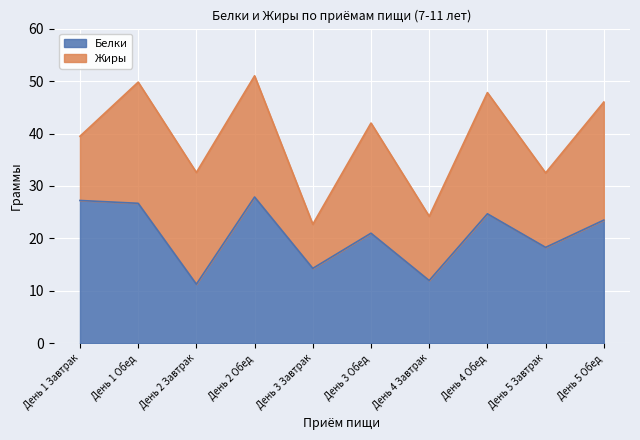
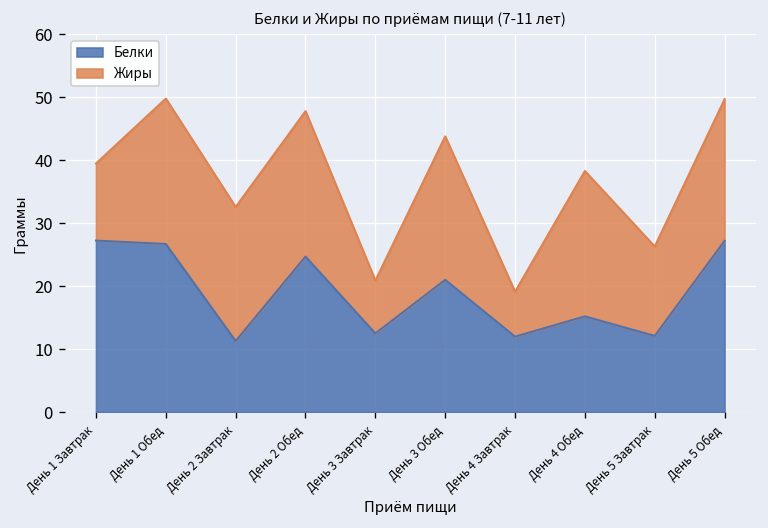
  {
    "Белки": {
      "День 1 Завтрак": 27,
      "День 1 Обед": 27,
      "День 2 Завтрак": 11,
-     "День 2 Обед": 28,
-     "День 3 Завтрак": 14,
+     "День 2 Обед": 25,
+     "День 3 Завтрак": 13,
      "День 3 Обед": 21,
      "День 4 Завтрак": 12,
-     "День 4 Обед": 25,
-     "День 5 Завтрак": 18,
-     "День 5 Обед": 24
+     "День 4 Обед": 15,
+     "День 5 Завтрак": 12,
+     "День 5 Обед": 27
    },
    "Жиры": {
      "День 1 Завтрак": 12,
      "День 1 Обед": 23,
      "День 2 Завтрак": 21,
      "День 2 Обед": 23,
      "День 3 Завтрак": 8,
-     "День 3 Обед": 21,
-     "День 4 Завтрак": 12,
+     "День 3 Обед": 23,
+     "День 4 Завтрак": 7,
      "День 4 Обед": 23,
      "День 5 Завтрак": 14,
      "День 5 Обед": 23
    }
  }
